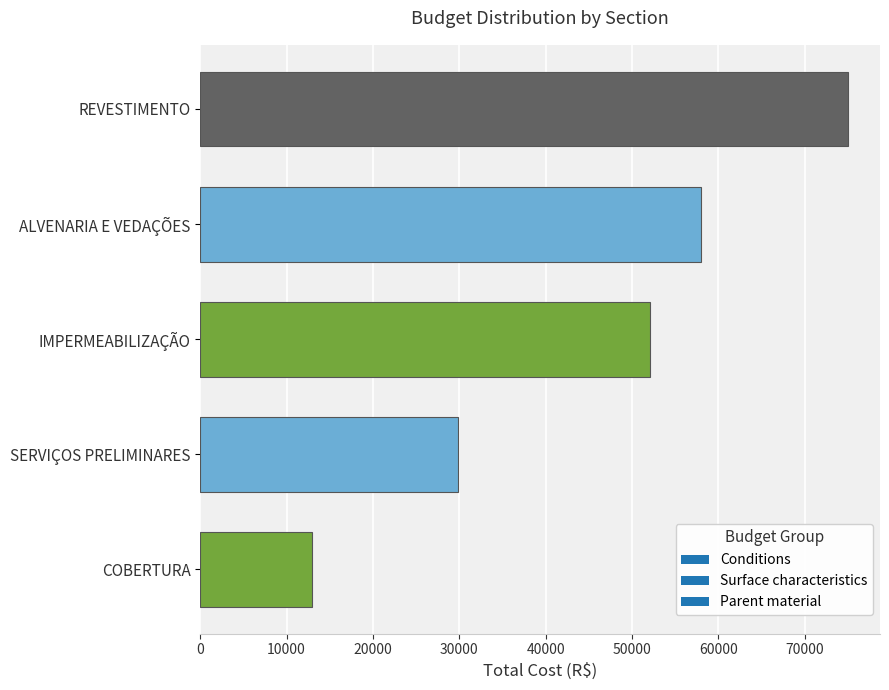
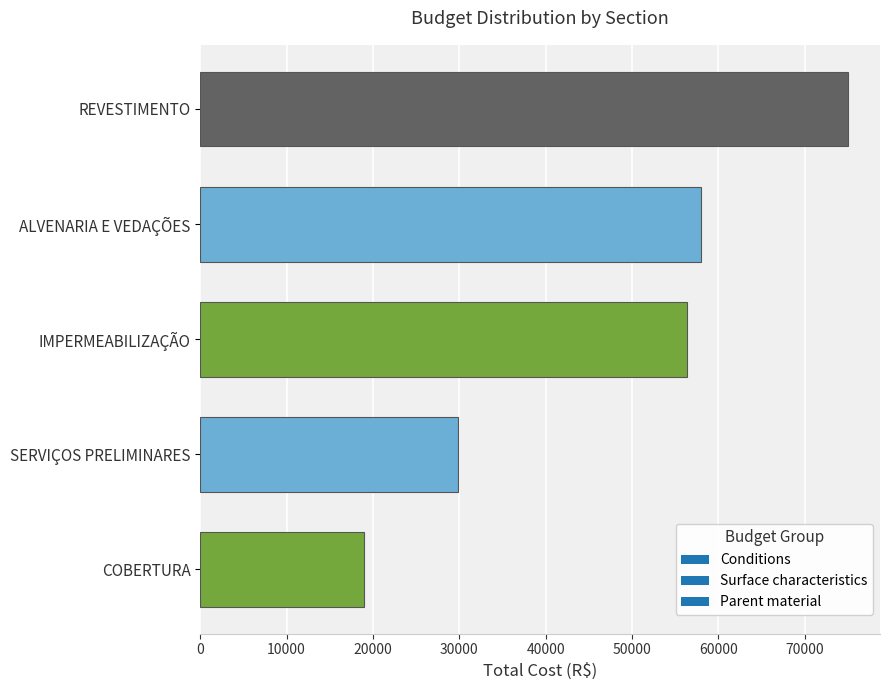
  {
    "REVESTIMENTO": 75000,
    "ALVENARIA E VEDAÇÕES": 58000,
-   "IMPERMEABILIZAÇÃO": 52000,
+   "IMPERMEABILIZAÇÃO": 56000,
    "SERVIÇOS PRELIMINARES": 30000,
-   "COBERTURA": 13000
+   "COBERTURA": 19000
  }
